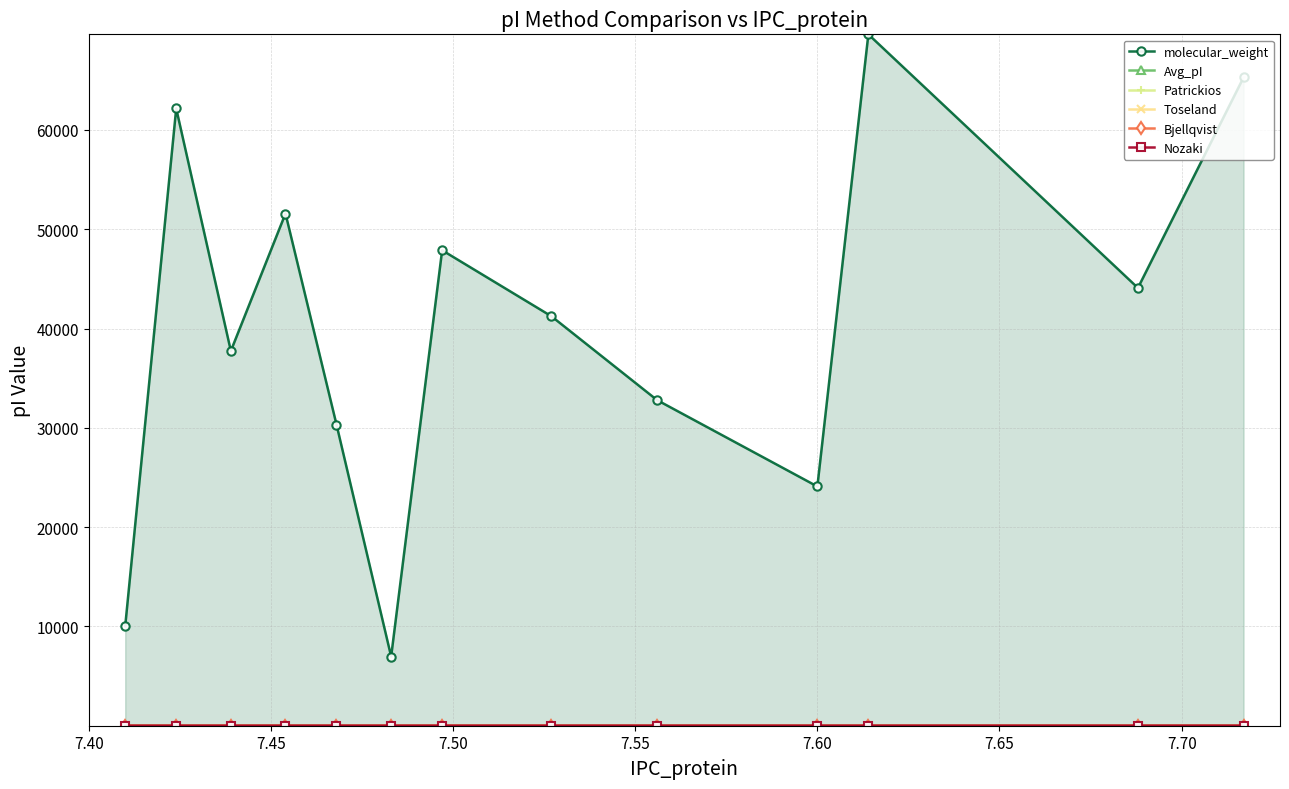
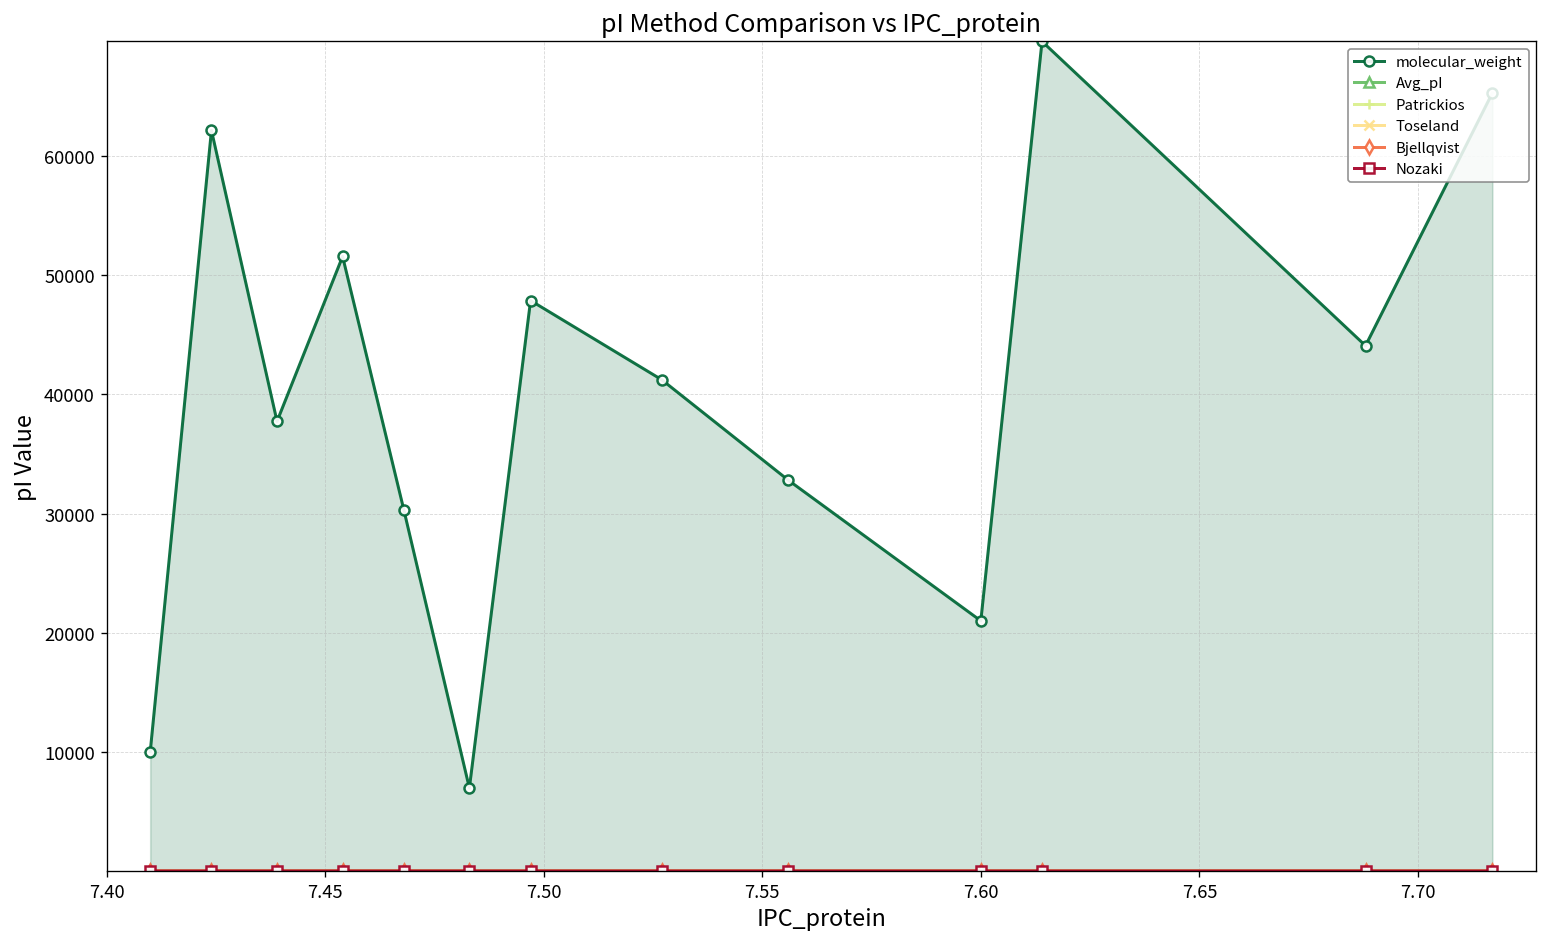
  {
    "molecular_weight": {
-     "7.60": 24000
+     "7.60": 21000
    },
    "Nozaki": {
      "7.60": 0
    }
  }
